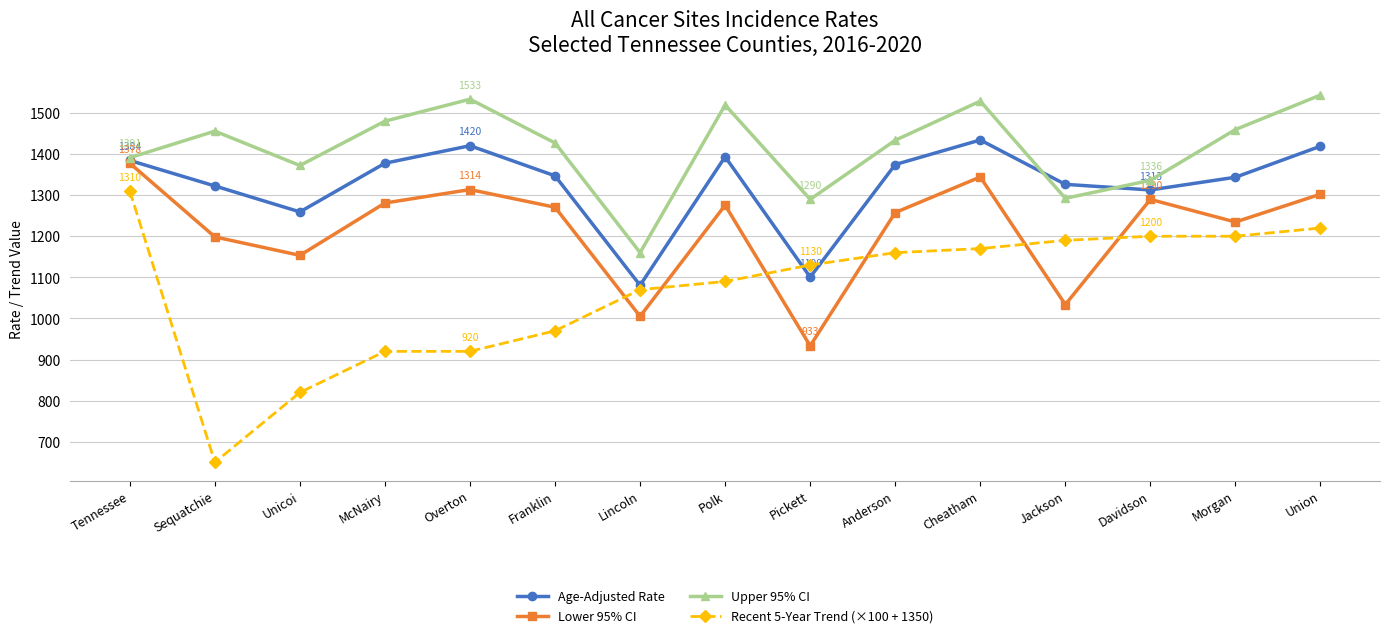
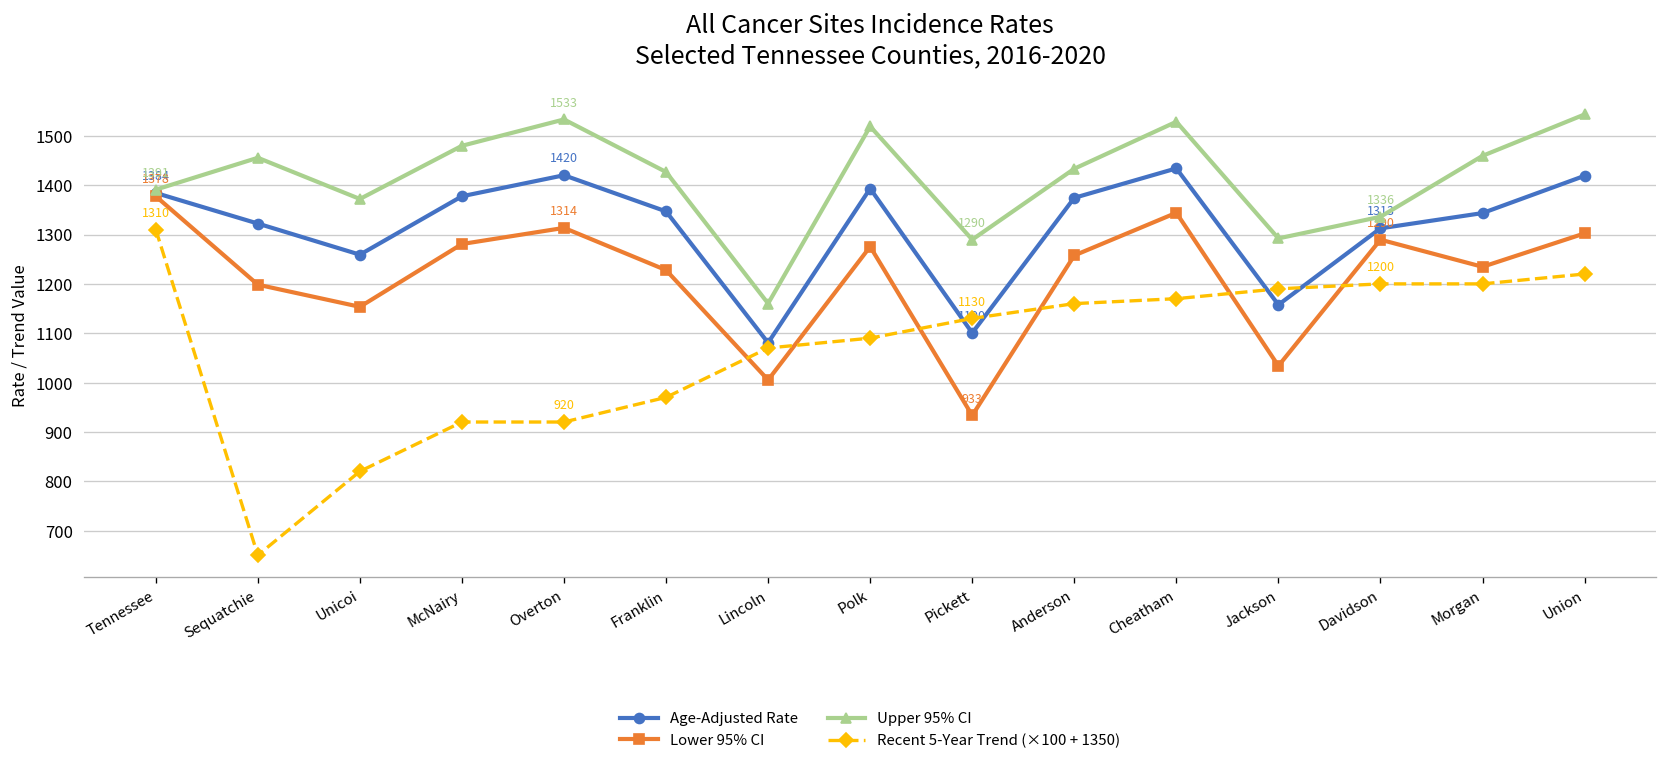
  {
    "Age-Adjusted Rate": {
      "Sequatchie": 1320,
      "Unicoi": 1260,
      "McNairy": 1380,
      "Franklin": 1350,
      "Lincoln": 1080,
      "Polk": 1390,
      "Anderson": 1370,
      "Cheatham": 1430,
-     "Jackson": 1330,
+     "Jackson": 1160,
      "Morgan": 1340,
      "Union": 1420
    },
    "Lower 95% CI": {
      "Sequatchie": 1200,
      "Unicoi": 1150,
      "McNairy": 1280,
-     "Franklin": 1270,
+     "Franklin": 1230,
      "Lincoln": 1010,
      "Polk": 1280,
      "Anderson": 1260,
      "Cheatham": 1340,
      "Jackson": 1030,
      "Morgan": 1230,
      "Union": 1300
    },
    "Upper 95% CI": {
      "Overton": 1533,
      "Pickett": 1290,
      "Davidson": 1336
    },
    "Recent 5-Year Trend (×100 + 1350)": {
      "Tennessee": 1310,
      "Overton": 920,
      "Pickett": 1130,
      "Davidson": 1200
    }
  }
